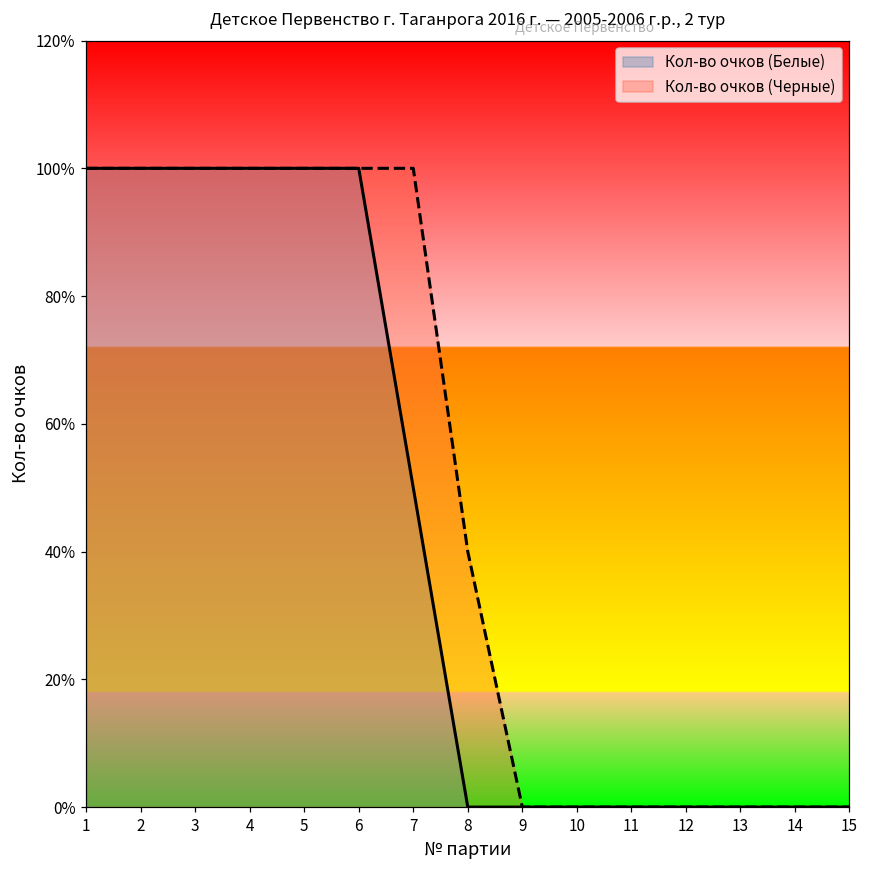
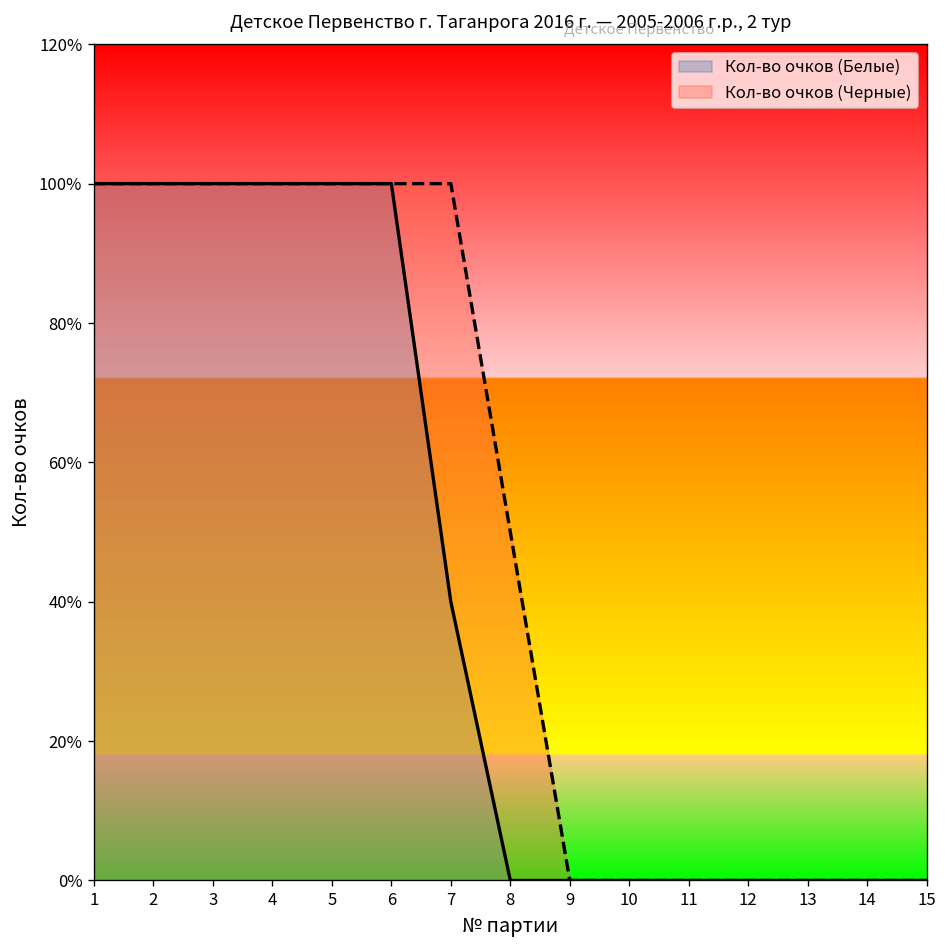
  {
    "Кол-во очков (Белые)": {
-     "7": "50%",
+     "7": "40%",
      "8": "0%"
    },
    "Кол-во очков (Черные)": {
      "7": "100%",
-     "8": "40%"
+     "8": "50%"
    }
  }
